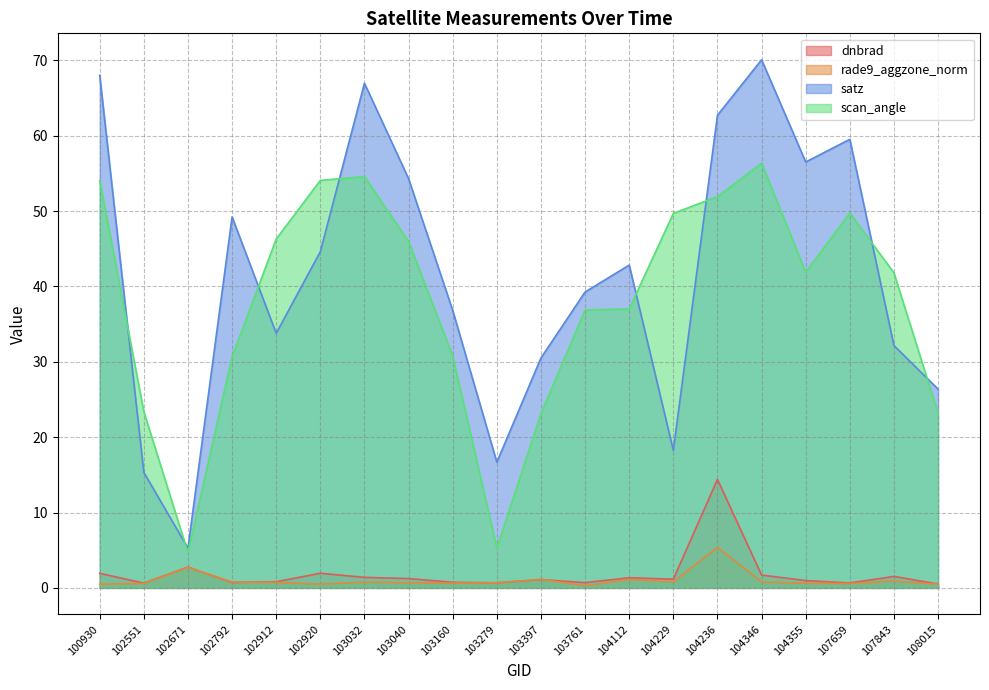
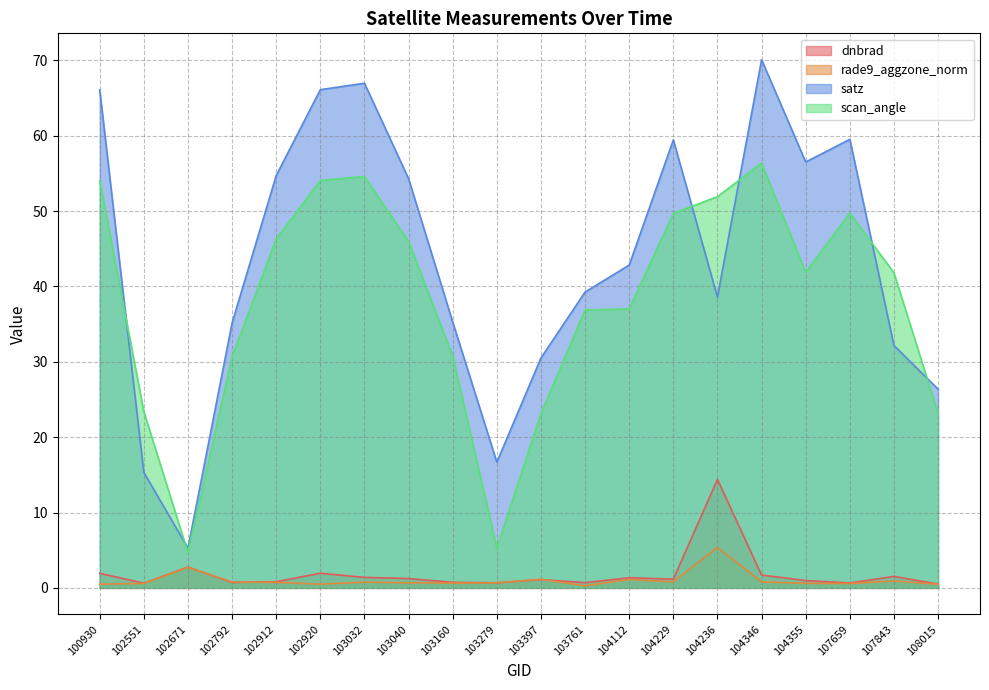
  {
    "satz": {
-     "100930": 68,
+     "100930": 66,
      "102551": 15,
      "102671": 5,
-     "102792": 49,
-     "102912": 34,
-     "102920": 45,
+     "102792": 35,
+     "102912": 55,
+     "102920": 66,
      "103032": 67,
      "103040": 54,
-     "103160": 37,
+     "103160": 35,
      "103279": 17,
      "103397": 31,
      "103761": 39,
      "104112": 43,
-     "104229": 18,
-     "104236": 63,
+     "104229": 59,
+     "104236": 39,
      "104346": 70,
      "104355": 57,
      "107659": 60,
      "107843": 32,
      "108015": 26
    },
    "scan_angle": {
      "100930": 54,
      "102551": 23,
      "102671": 5,
      "102792": 31,
      "102912": 46,
      "102920": 54,
      "103032": 55,
      "103040": 46,
      "103160": 31,
      "103279": 5,
      "103397": 23,
      "103761": 37,
      "104112": 37,
      "104229": 50,
      "104236": 52,
      "104346": 56,
      "104355": 42,
      "107659": 50,
      "107843": 42,
      "108015": 23
    }
  }
